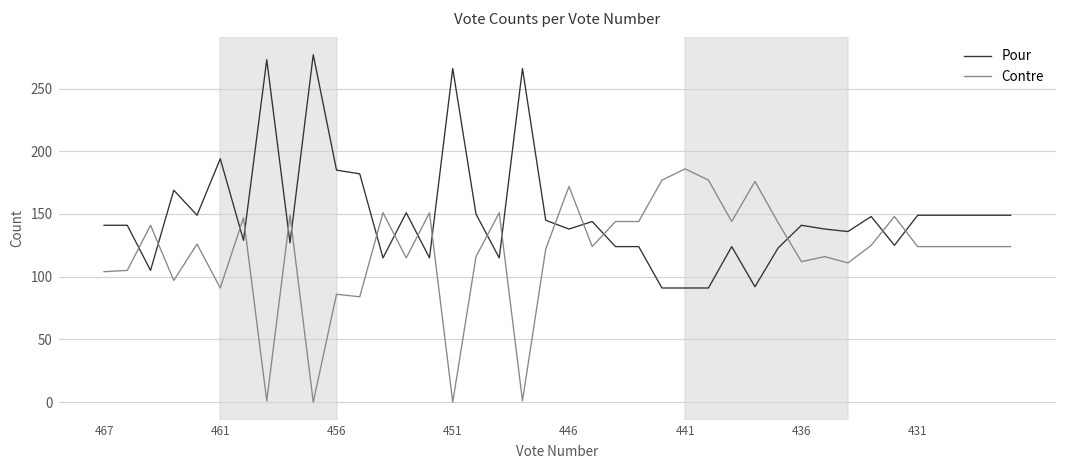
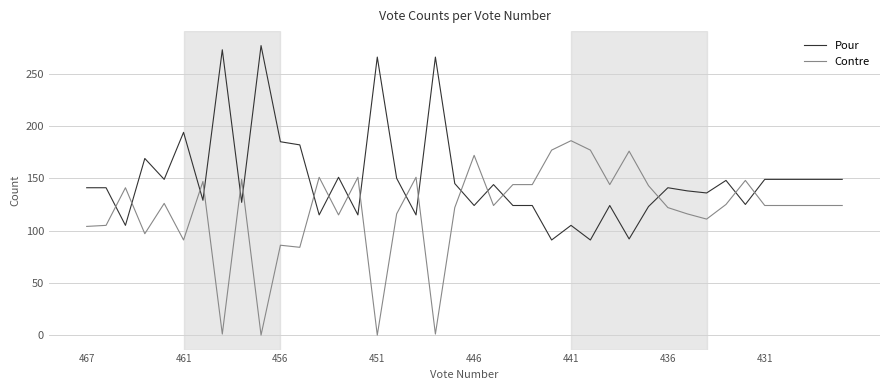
  {
    "Pour": {
      "467": 141,
      "461": 194,
      "456": 185,
      "451": 266,
-     "446": 138,
-     "441": 91,
+     "446": 124,
+     "441": 105,
      "436": 141,
      "431": 149
    },
    "Contre": {
      "467": 104,
      "461": 91,
      "456": 86,
      "451": 0,
      "446": 172,
      "441": 186,
-     "436": 112,
+     "436": 122,
      "431": 124
    }
  }
